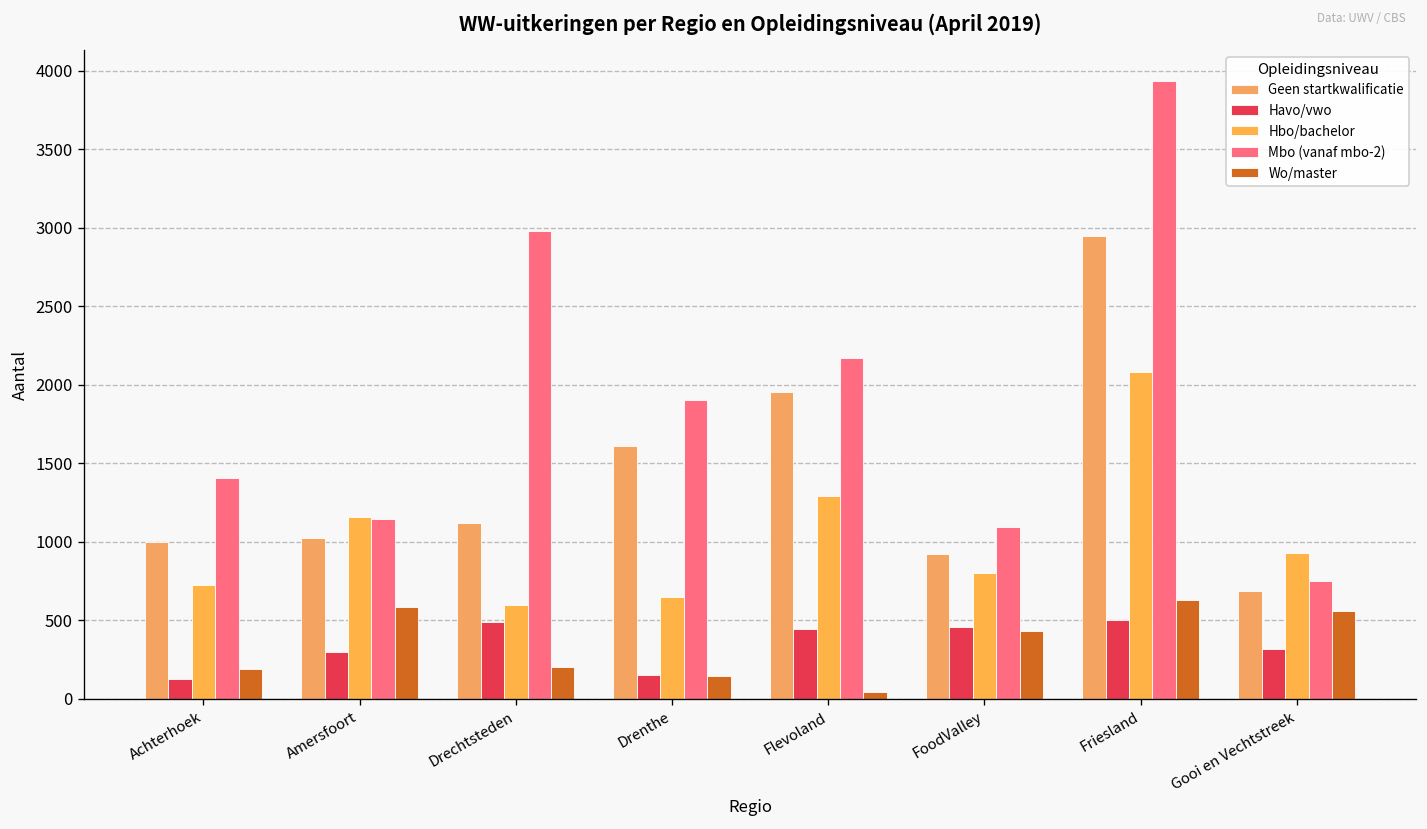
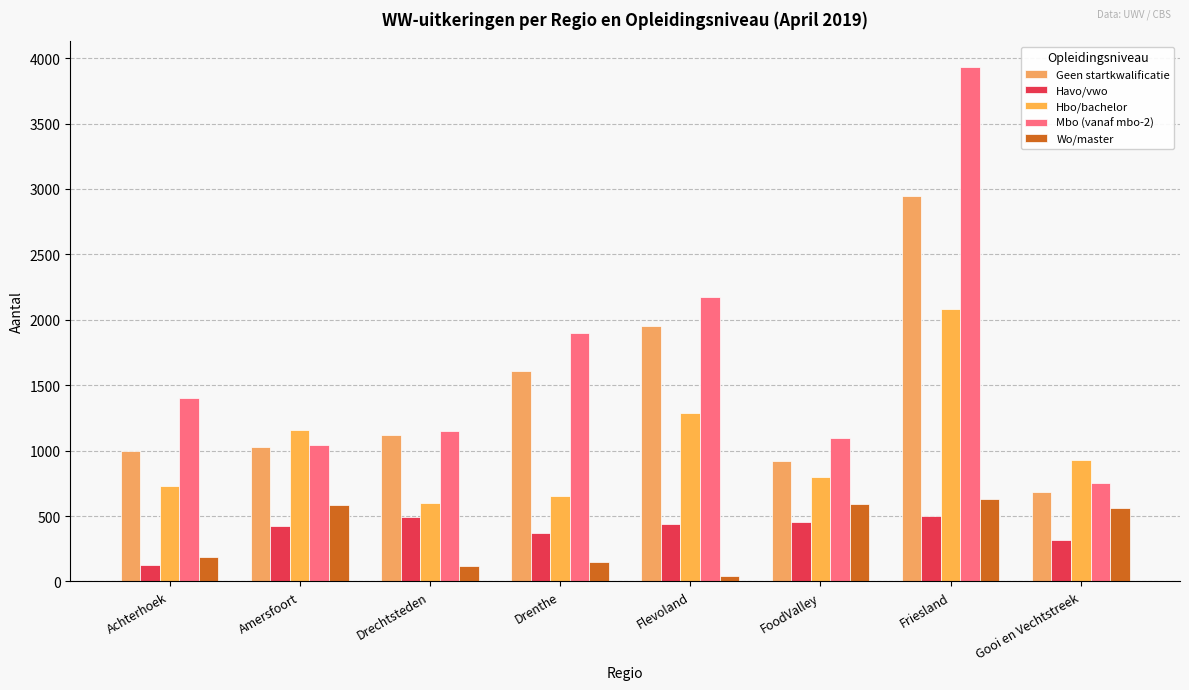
  {
    "Havo/vwo": {
      "Achterhoek": 120,
-     "Amersfoort": 300,
+     "Amersfoort": 420,
      "Drechtsteden": 490,
-     "Drenthe": 150,
+     "Drenthe": 370,
      "Flevoland": 440,
      "FoodValley": 460,
      "Friesland": 500,
      "Gooi en Vechtstreek": 310
    },
    "Mbo (vanaf mbo-2)": {
      "Achterhoek": 1400,
-     "Amersfoort": 1140,
-     "Drechtsteden": 2980,
+     "Amersfoort": 1040,
+     "Drechtsteden": 1150,
      "Drenthe": 1900,
      "Flevoland": 2170,
      "FoodValley": 1100,
      "Friesland": 3930,
      "Gooi en Vechtstreek": 750
    },
    "Wo/master": {
      "Achterhoek": 190,
      "Amersfoort": 590,
-     "Drechtsteden": 200,
+     "Drechtsteden": 110,
      "Drenthe": 150,
      "Flevoland": 40,
-     "FoodValley": 430,
+     "FoodValley": 590,
      "Friesland": 630,
      "Gooi en Vechtstreek": 560
    }
  }
